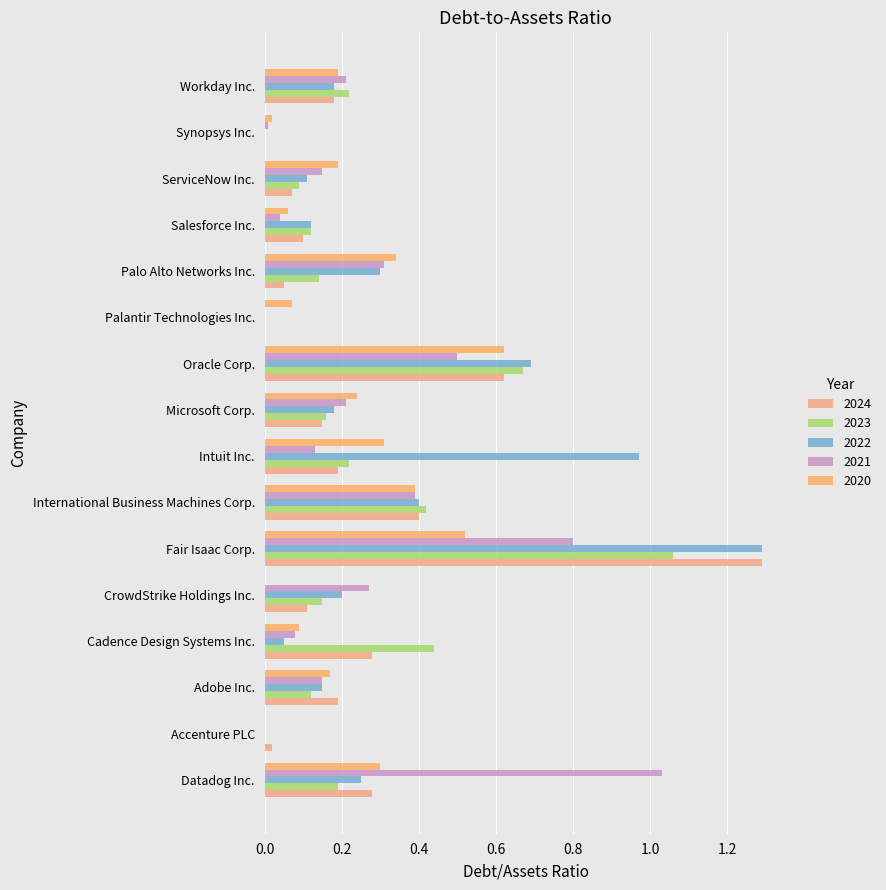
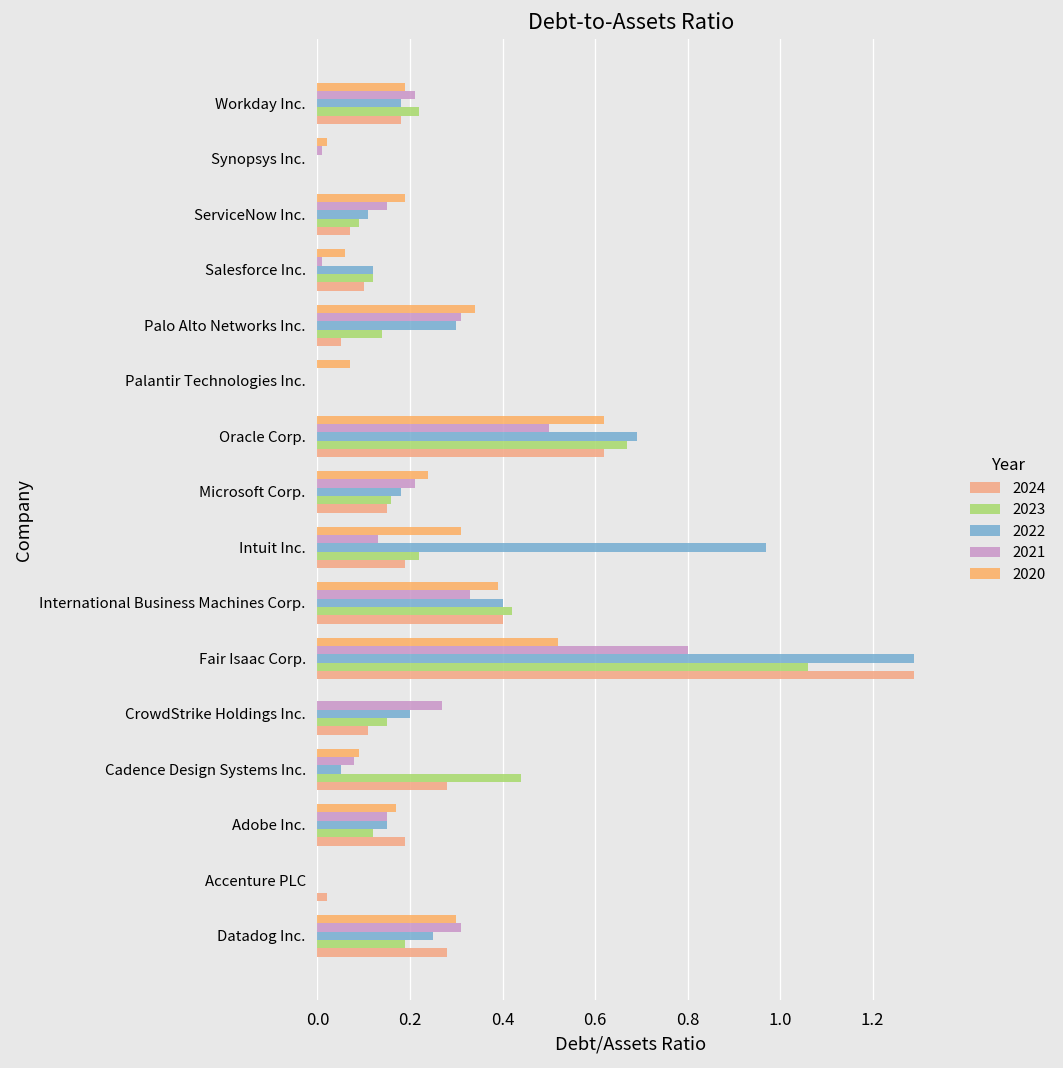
  {
    "2023": {
      "Workday Inc.": 0.22,
      "Synopsys Inc.": 0.00,
      "ServiceNow Inc.": 0.09,
      "Salesforce Inc.": 0.12,
      "Palo Alto Networks Inc.": 0.14,
      "Palantir Technologies Inc.": 0.00,
      "Oracle Corp.": 0.67,
      "Microsoft Corp.": 0.16,
      "Intuit Inc.": 0.22,
      "International Business Machines Corp.": 0.42,
      "Fair Isaac Corp.": 1.06,
      "CrowdStrike Holdings Inc.": 0.15,
      "Cadence Design Systems Inc.": 0.44,
      "Adobe Inc.": 0.12,
      "Accenture PLC": 0.00,
      "Datadog Inc.": 0.19
    },
    "2022": {
      "Workday Inc.": 0.18,
      "Synopsys Inc.": 0.00,
      "ServiceNow Inc.": 0.11,
      "Salesforce Inc.": 0.12,
      "Palo Alto Networks Inc.": 0.30,
      "Palantir Technologies Inc.": 0.00,
      "Oracle Corp.": 0.69,
      "Microsoft Corp.": 0.18,
      "Intuit Inc.": 0.97,
      "International Business Machines Corp.": 0.40,
      "Fair Isaac Corp.": 1.29,
      "CrowdStrike Holdings Inc.": 0.20,
      "Cadence Design Systems Inc.": 0.05,
      "Adobe Inc.": 0.15,
      "Accenture PLC": 0.00,
      "Datadog Inc.": 0.25
    },
    "2021": {
      "Workday Inc.": 0.21,
      "Synopsys Inc.": 0.01,
      "ServiceNow Inc.": 0.15,
-     "Salesforce Inc.": 0.04,
+     "Salesforce Inc.": 0.01,
      "Palo Alto Networks Inc.": 0.31,
      "Palantir Technologies Inc.": 0.00,
      "Oracle Corp.": 0.50,
      "Microsoft Corp.": 0.21,
      "Intuit Inc.": 0.13,
-     "International Business Machines Corp.": 0.39,
+     "International Business Machines Corp.": 0.33,
      "Fair Isaac Corp.": 0.80,
      "CrowdStrike Holdings Inc.": 0.27,
      "Cadence Design Systems Inc.": 0.08,
      "Adobe Inc.": 0.15,
      "Accenture PLC": 0.00,
-     "Datadog Inc.": 1.03
+     "Datadog Inc.": 0.31
    }
  }
